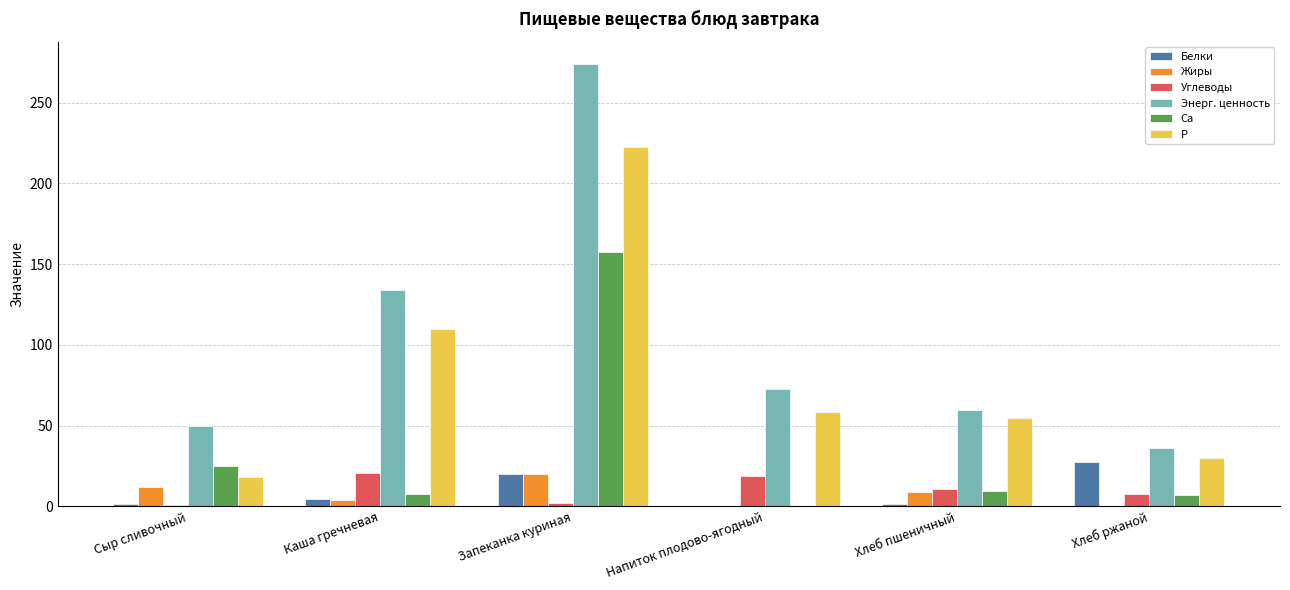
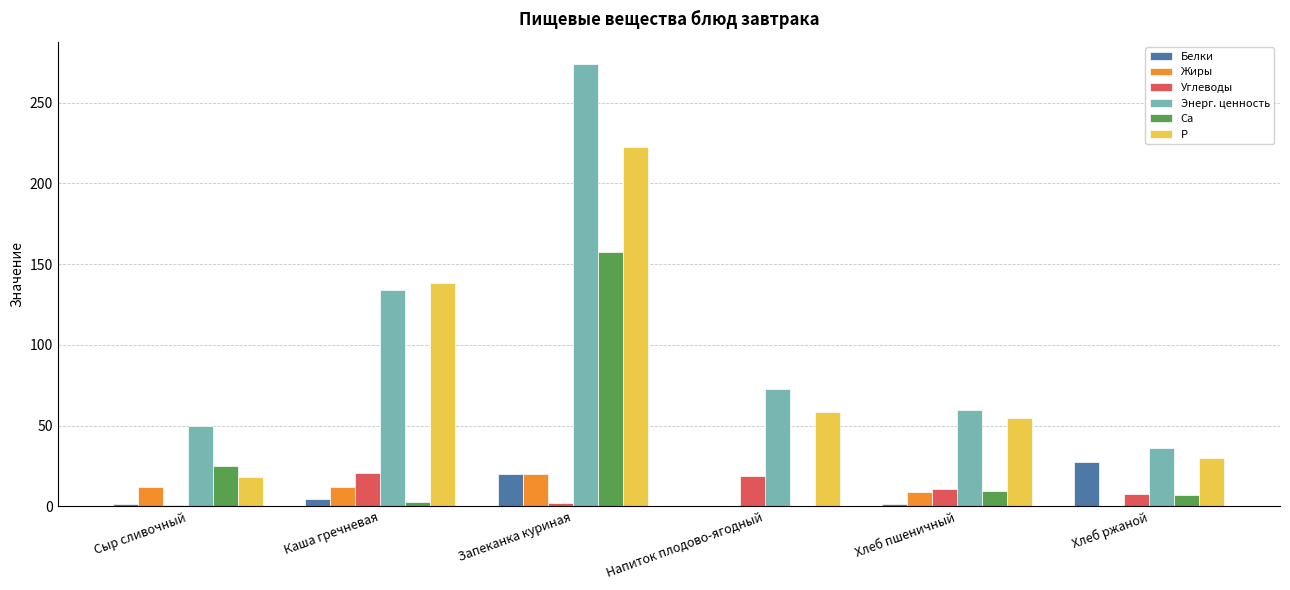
  {
    "Белки": {
      "Сыр сливочный": 2,
      "Каша гречневая": 4,
      "Запеканка куриная": 20,
      "Напиток плодово-ягодный": 0,
      "Хлеб пшеничный": 2,
      "Хлеб ржаной": 27
    },
    "Жиры": {
      "Сыр сливочный": 12,
-     "Каша гречневая": 4,
+     "Каша гречневая": 12,
      "Запеканка куриная": 20,
      "Напиток плодово-ягодный": 0,
      "Хлеб пшеничный": 9
    },
    "Углеводы": {
      "Каша гречневая": 20,
      "Запеканка куриная": 2,
      "Напиток плодово-ягодный": 19,
      "Хлеб пшеничный": 11,
      "Хлеб ржаной": 7
    },
    "Энерг. ценность": {
      "Сыр сливочный": 50,
      "Каша гречневая": 134,
      "Запеканка куриная": 274,
      "Напиток плодово-ягодный": 73,
      "Хлеб пшеничный": 60,
      "Хлеб ржаной": 36
    },
    "Ca": {
      "Сыр сливочный": 25,
-     "Каша гречневая": 8,
+     "Каша гречневая": 3,
      "Запеканка куриная": 158,
      "Напиток плодово-ягодный": 0,
      "Хлеб пшеничный": 9,
      "Хлеб ржаной": 7
    },
    "P": {
      "Сыр сливочный": 18,
-     "Каша гречневая": 110,
+     "Каша гречневая": 139,
      "Запеканка куриная": 223,
      "Напиток плодово-ягодный": 58,
      "Хлеб пшеничный": 55,
      "Хлеб ржаной": 30
    }
  }
